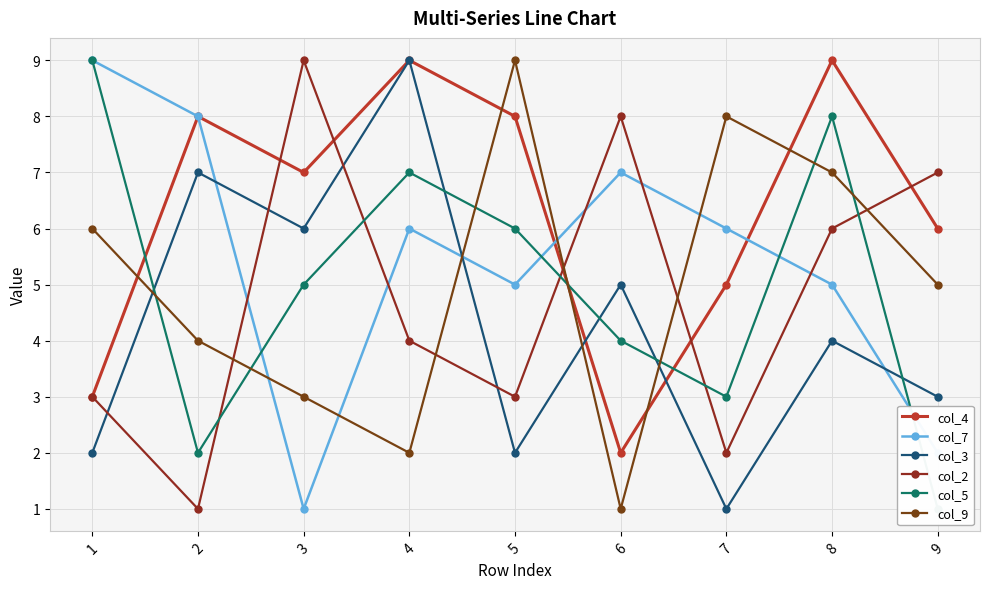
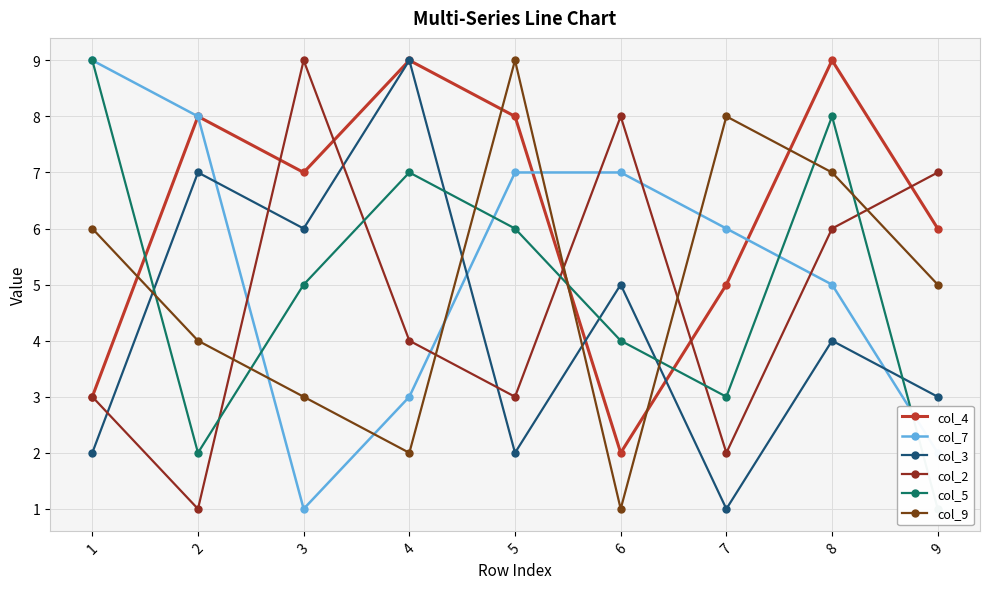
  {
    "col_7": {
      "3": 1,
-     "4": 6,
-     "5": 5,
+     "4": 3,
+     "5": 7,
      "6": 7,
      "7": 6,
      "8": 5
    }
  }
